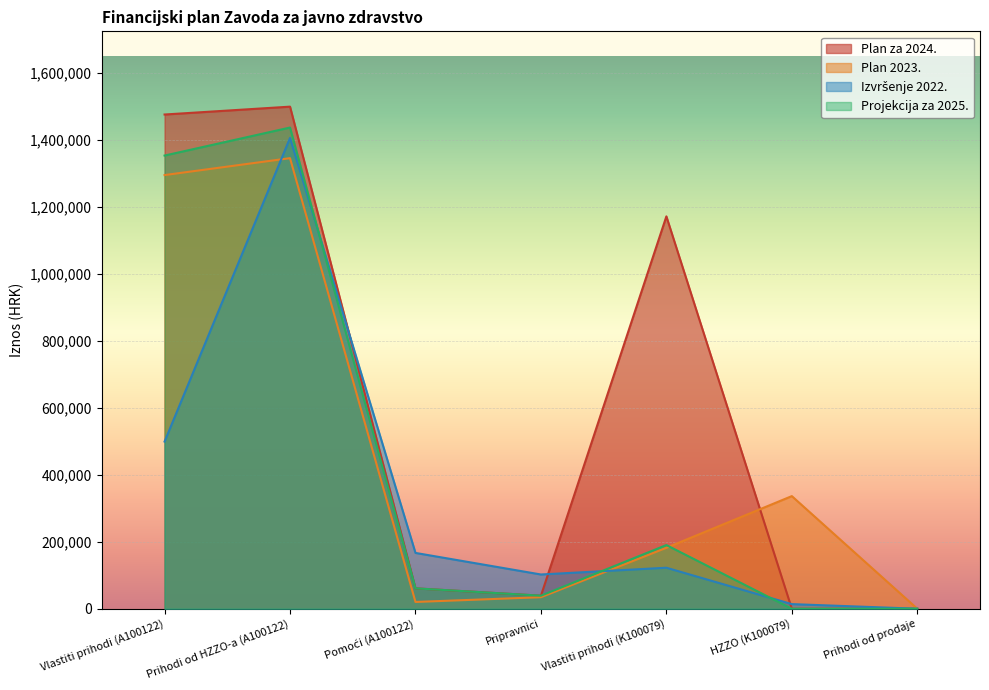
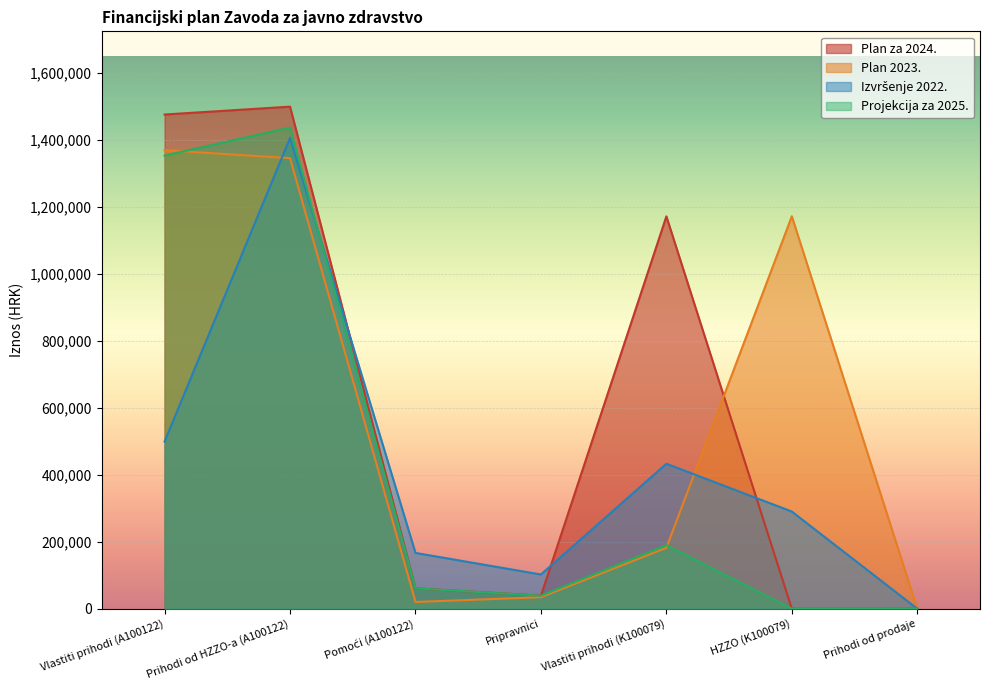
  {
    "Plan za 2024.": {
      "Vlastiti prihodi (A100122)": "1,480,000",
      "Prihodi od HZZO-a (A100122)": "1,500,000",
      "Vlastiti prihodi (K100079)": "1,170,000"
    },
    "Plan 2023.": {
-     "Vlastiti prihodi (A100122)": "1,300,000",
+     "Vlastiti prihodi (A100122)": "1,370,000",
      "Prihodi od HZZO-a (A100122)": "1,350,000",
      "Pomoći (A100122)": "20,000",
      "Vlastiti prihodi (K100079)": "180,000",
-     "HZZO (K100079)": "340,000"
+     "HZZO (K100079)": "1,170,000"
    },
    "Izvršenje 2022.": {
      "Vlastiti prihodi (A100122)": "500,000",
      "Prihodi od HZZO-a (A100122)": "1,410,000",
      "Pomoći (A100122)": "170,000",
      "Pripravnici": "100,000",
-     "Vlastiti prihodi (K100079)": "120,000",
-     "HZZO (K100079)": "10,000"
+     "Vlastiti prihodi (K100079)": "430,000",
+     "HZZO (K100079)": "290,000"
    },
    "Projekcija za 2025.": {
      "Vlastiti prihodi (A100122)": "1,350,000",
      "Prihodi od HZZO-a (A100122)": "1,440,000",
      "Vlastiti prihodi (K100079)": "190,000"
    }
  }
